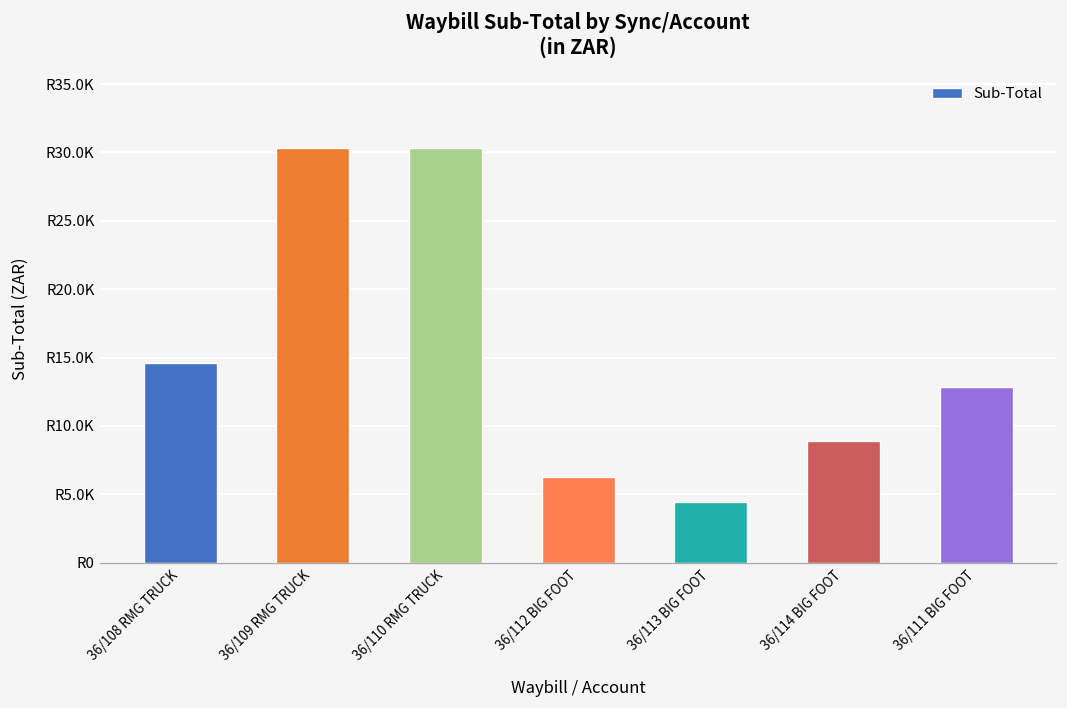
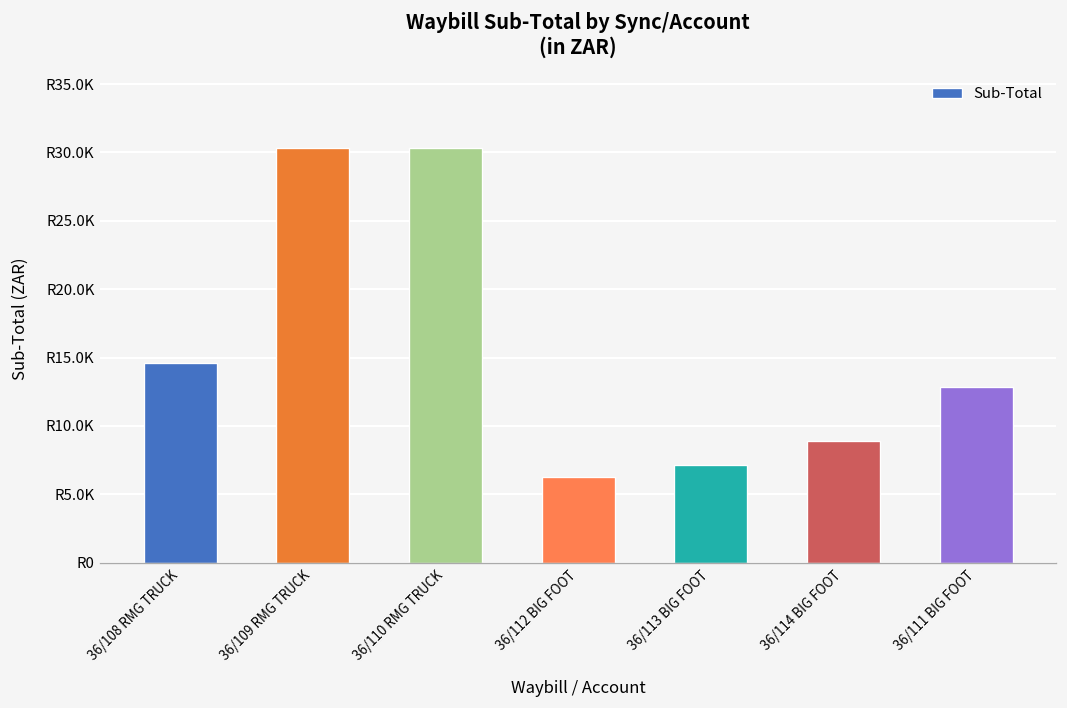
  {
    "36/108 RMG TRUCK": "R14600",
    "36/109 RMG TRUCK": "R30300",
    "36/110 RMG TRUCK": "R30300",
    "36/112 BIG FOOT": "R6200",
-   "36/113 BIG FOOT": "R4400",
+   "36/113 BIG FOOT": "R7100",
    "36/114 BIG FOOT": "R8900",
    "36/111 BIG FOOT": "R12800"
  }
